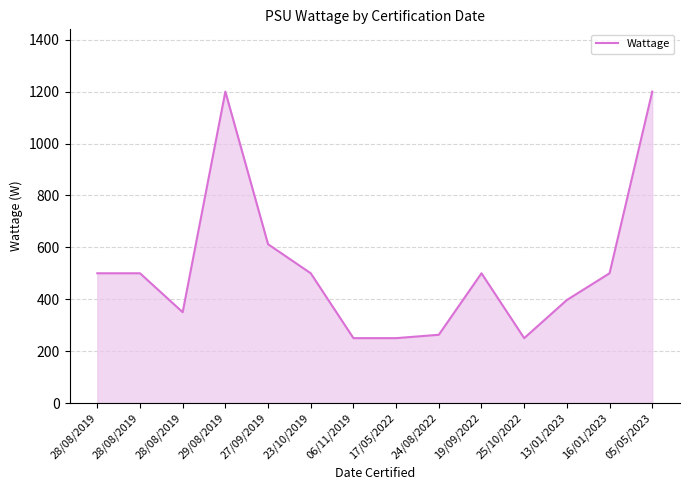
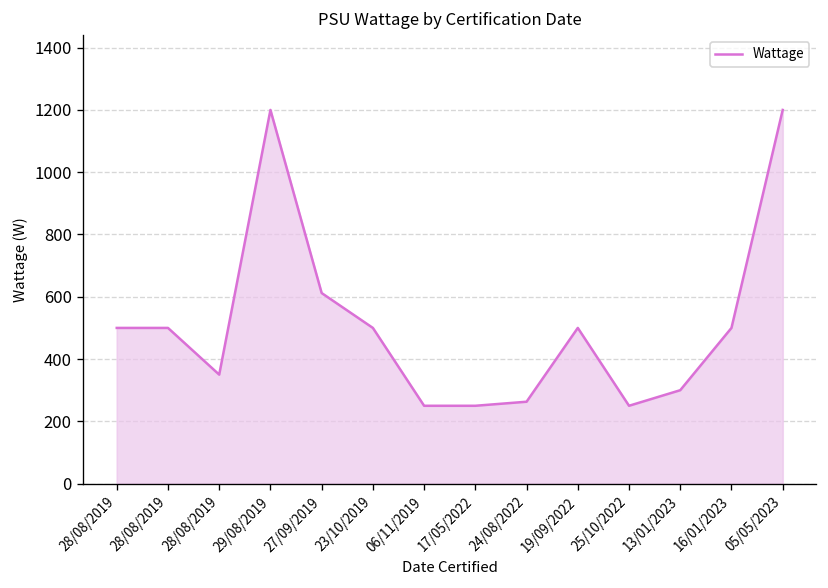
  {
    "29/08/2019": 1200,
    "27/09/2019": 610,
    "23/10/2019": 500,
    "06/11/2019": 250,
    "17/05/2022": 250,
    "24/08/2022": 260,
    "19/09/2022": 500,
    "25/10/2022": 250,
-   "13/01/2023": 400,
+   "13/01/2023": 300,
    "16/01/2023": 500,
    "05/05/2023": 1200
  }
